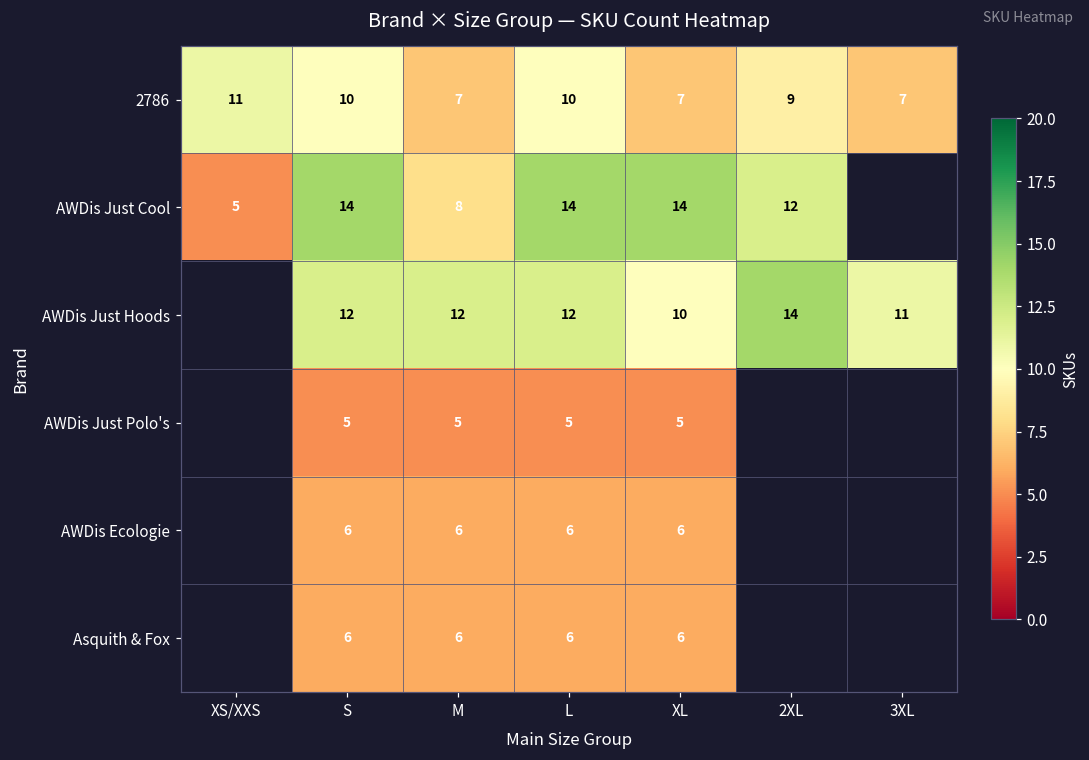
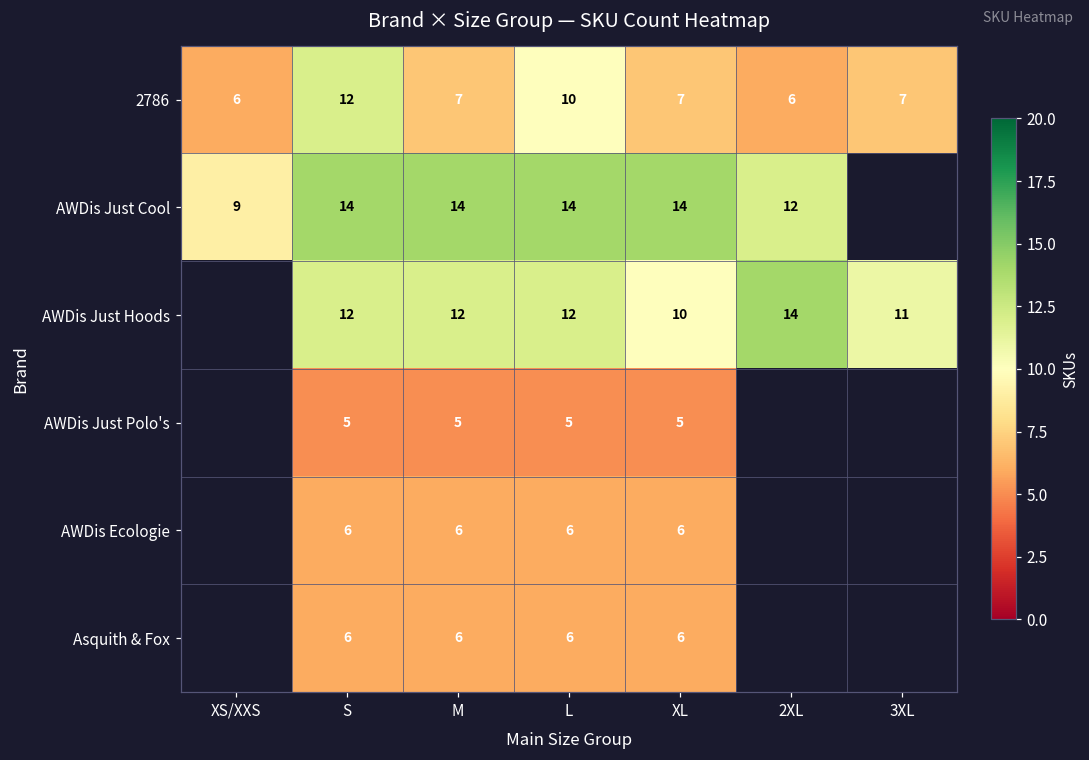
  {
    "2786": {
-     "XS/XXS": 11,
-     "S": 10,
+     "XS/XXS": 6,
+     "S": 12,
      "M": 7,
      "L": 10,
      "XL": 7,
-     "2XL": 9,
+     "2XL": 6,
      "3XL": 7
    },
    "AWDis Just Cool": {
-     "XS/XXS": 5,
+     "XS/XXS": 9,
      "S": 14,
-     "M": 8,
+     "M": 14,
      "L": 14,
      "XL": 14,
      "2XL": 12
    },
    "AWDis Just Hoods": {
      "S": 12,
      "M": 12,
      "L": 12,
      "XL": 10,
      "2XL": 14,
      "3XL": 11
    },
    "AWDis Just Polo's": {
      "S": 5,
      "M": 5,
      "L": 5,
      "XL": 5
    },
    "AWDis Ecologie": {
      "S": 6,
      "M": 6,
      "L": 6,
      "XL": 6
    },
    "Asquith & Fox": {
      "S": 6,
      "M": 6,
      "L": 6,
      "XL": 6
    }
  }
